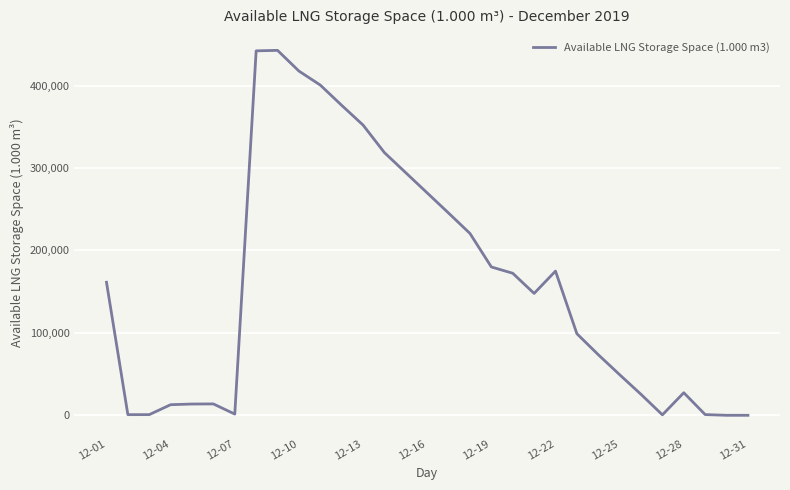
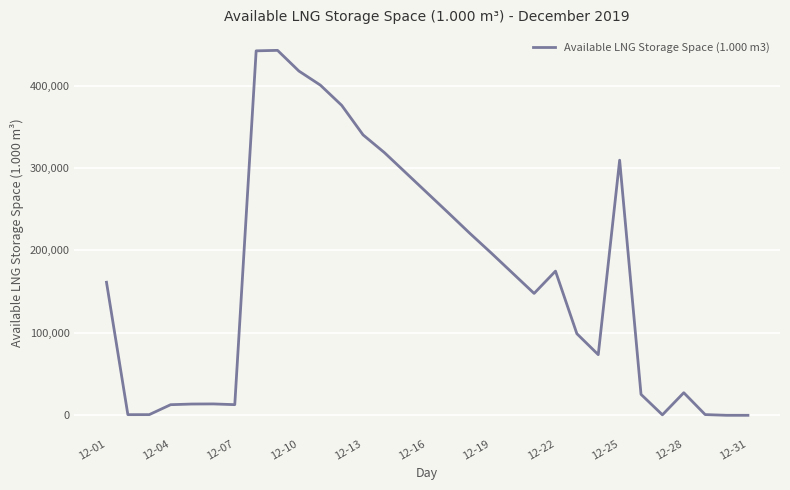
  {
    "12-01": "160,000",
    "12-04": "10,000",
-   "12-07": "0",
+   "12-07": "10,000",
    "12-10": "420,000",
-   "12-13": "350,000",
+   "12-13": "340,000",
    "12-16": "270,000",
-   "12-19": "180,000",
+   "12-19": "200,000",
    "12-22": "170,000",
-   "12-25": "50,000",
+   "12-25": "310,000",
    "12-28": "30,000",
    "12-31": "0"
  }
